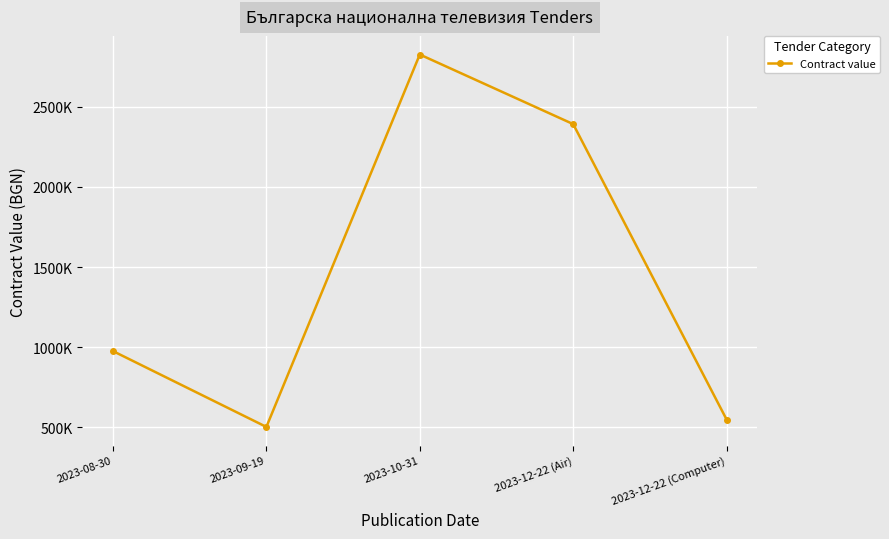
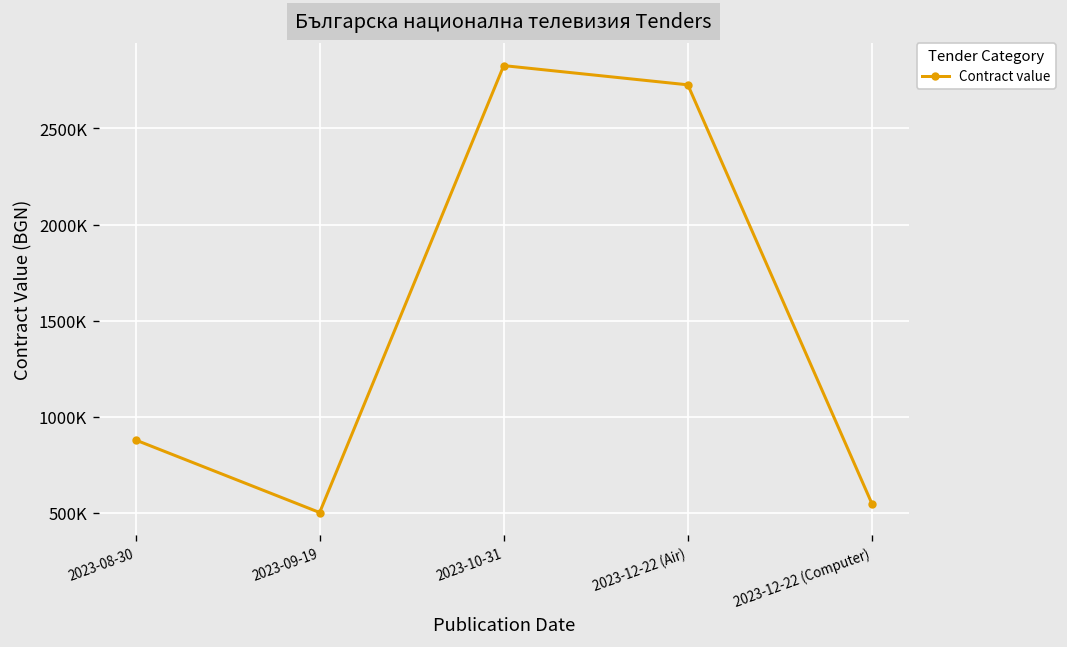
  {
-   "2023-08-30": 980000,
+   "2023-08-30": 880000,
    "2023-09-19": 500000,
    "2023-10-31": 2830000,
-   "2023-12-22 (Air)": 2390000,
+   "2023-12-22 (Air)": 2730000,
    "2023-12-22 (Computer)": 550000
  }
